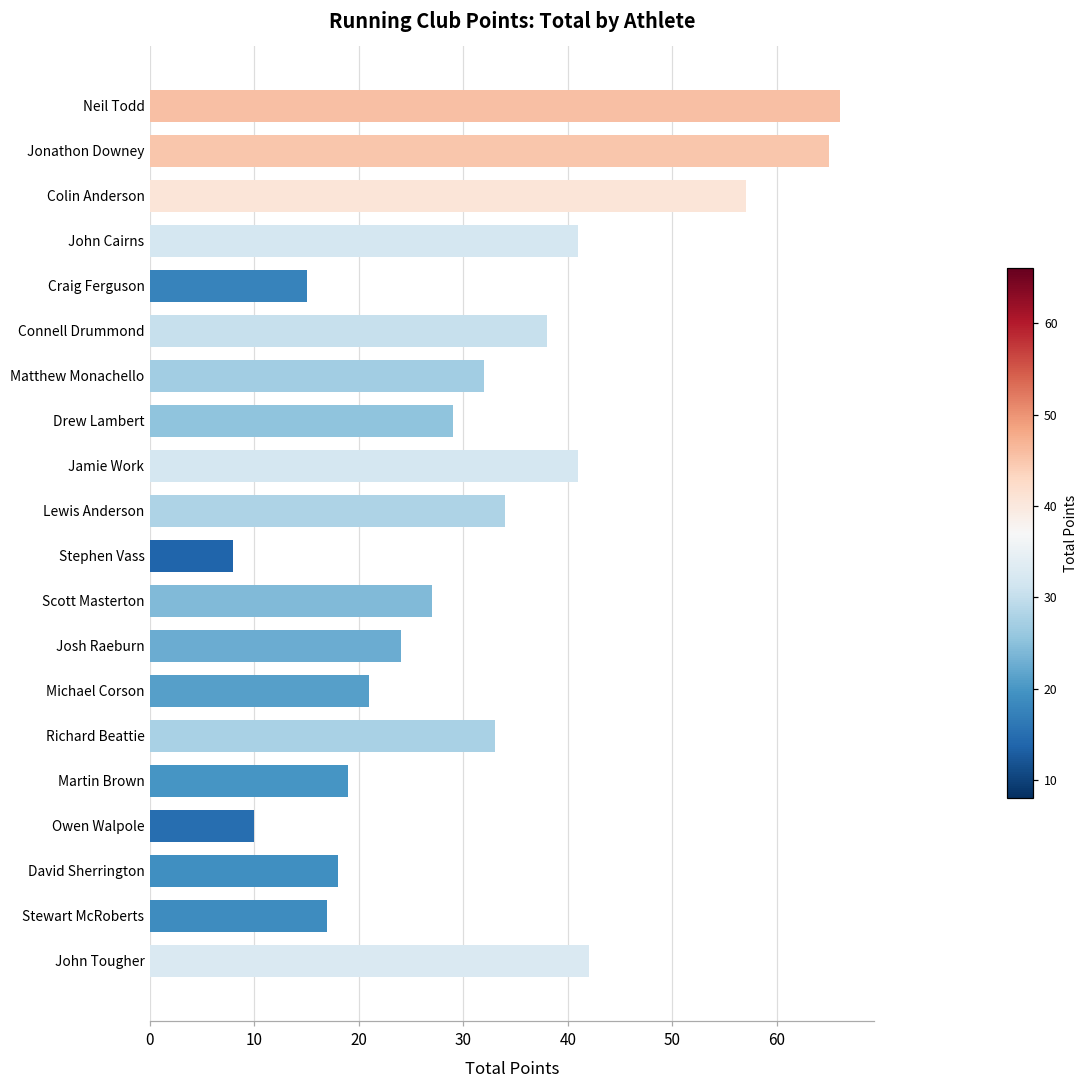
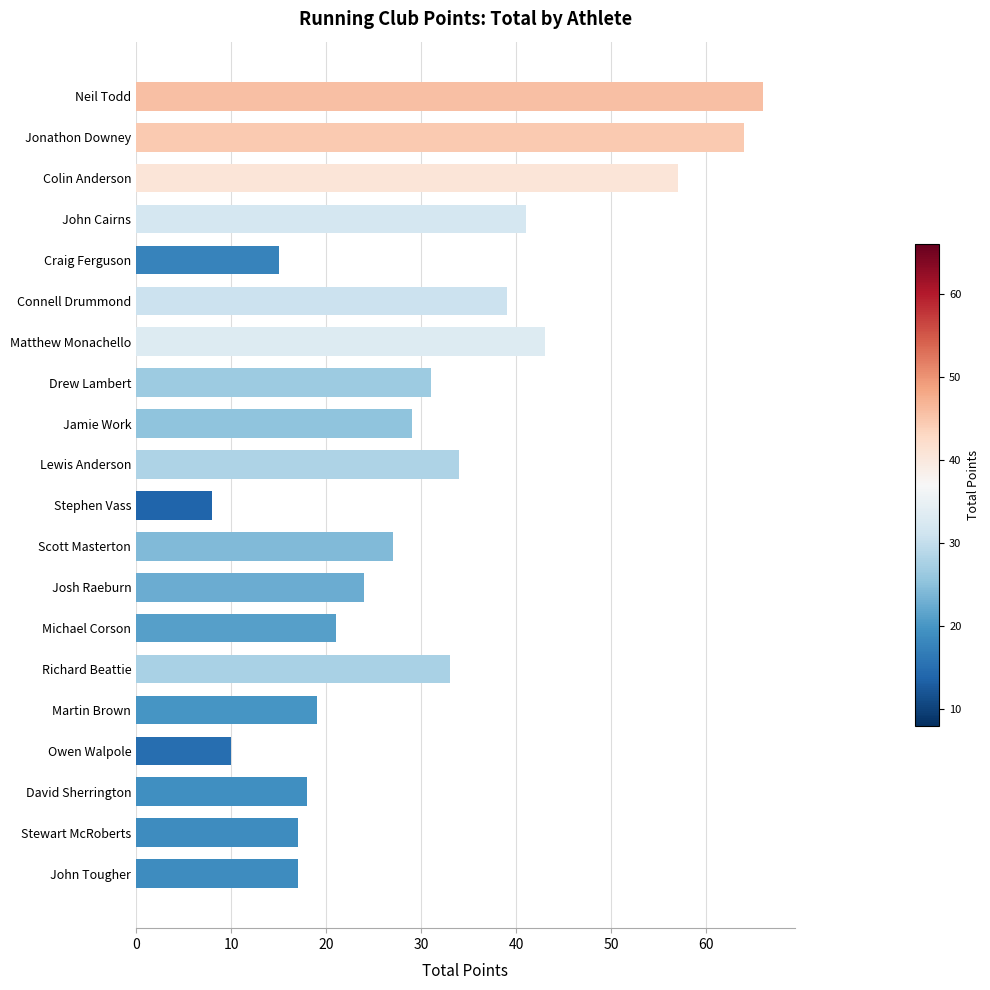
  {
    "Neil Todd": 66,
-   "Jonathon Downey": 65,
+   "Jonathon Downey": 64,
    "Colin Anderson": 57,
    "John Cairns": 41,
    "Craig Ferguson": 15,
-   "Connell Drummond": 38,
-   "Matthew Monachello": 32,
-   "Drew Lambert": 29,
-   "Jamie Work": 41,
+   "Connell Drummond": 39,
+   "Matthew Monachello": 43,
+   "Drew Lambert": 31,
+   "Jamie Work": 29,
    "Lewis Anderson": 34,
    "Stephen Vass": 8,
    "Scott Masterton": 27,
    "Josh Raeburn": 24,
    "Michael Corson": 21,
    "Richard Beattie": 33,
    "Martin Brown": 19,
    "Owen Walpole": 10,
    "David Sherrington": 18,
    "Stewart McRoberts": 17,
-   "John Tougher": 42
+   "John Tougher": 17
  }
